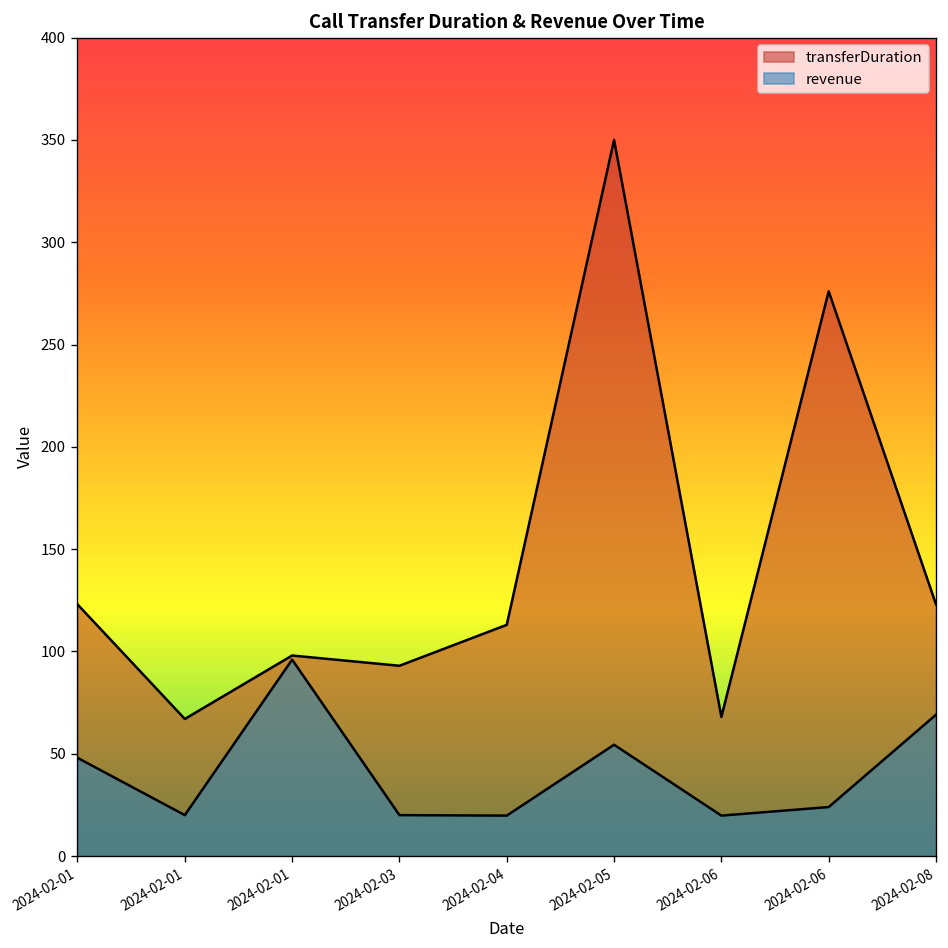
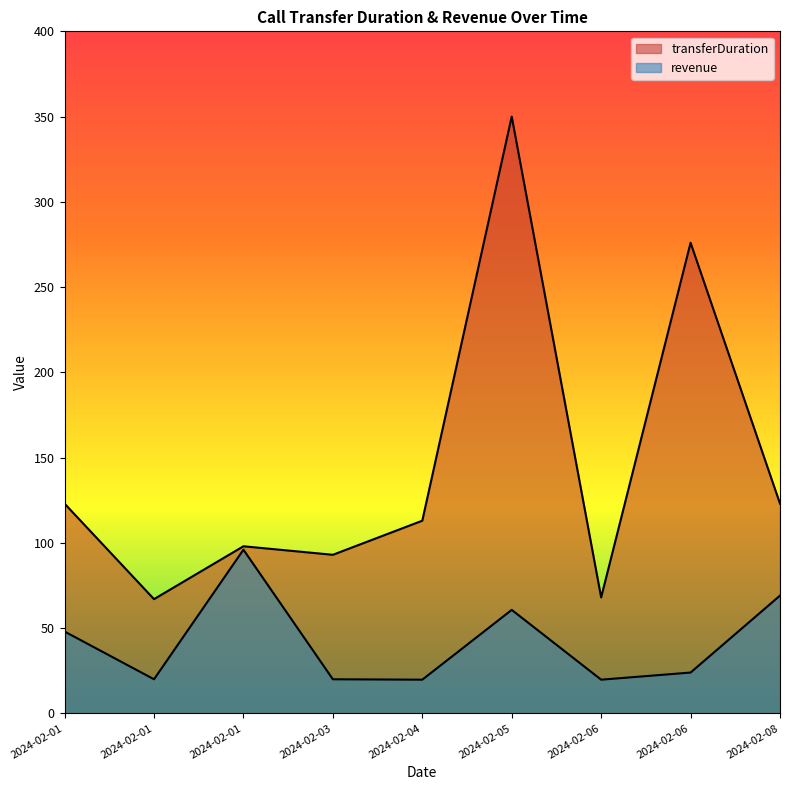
  {
    "transferDuration": {
      "2024-02-03": 93,
      "2024-02-04": 113,
      "2024-02-05": 350,
      "2024-02-08": 123
    },
    "revenue": {
      "2024-02-03": 20,
      "2024-02-04": 20,
-     "2024-02-05": 54,
+     "2024-02-05": 61,
      "2024-02-08": 69
    }
  }
